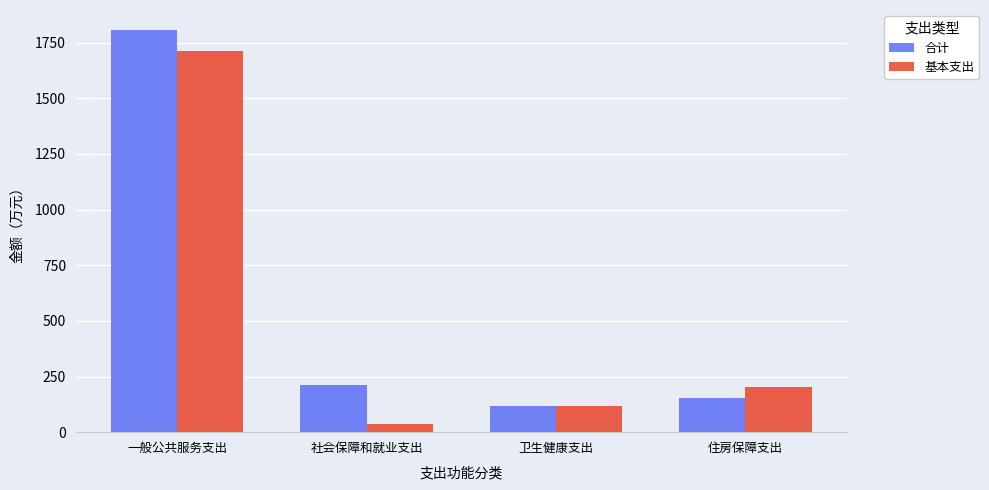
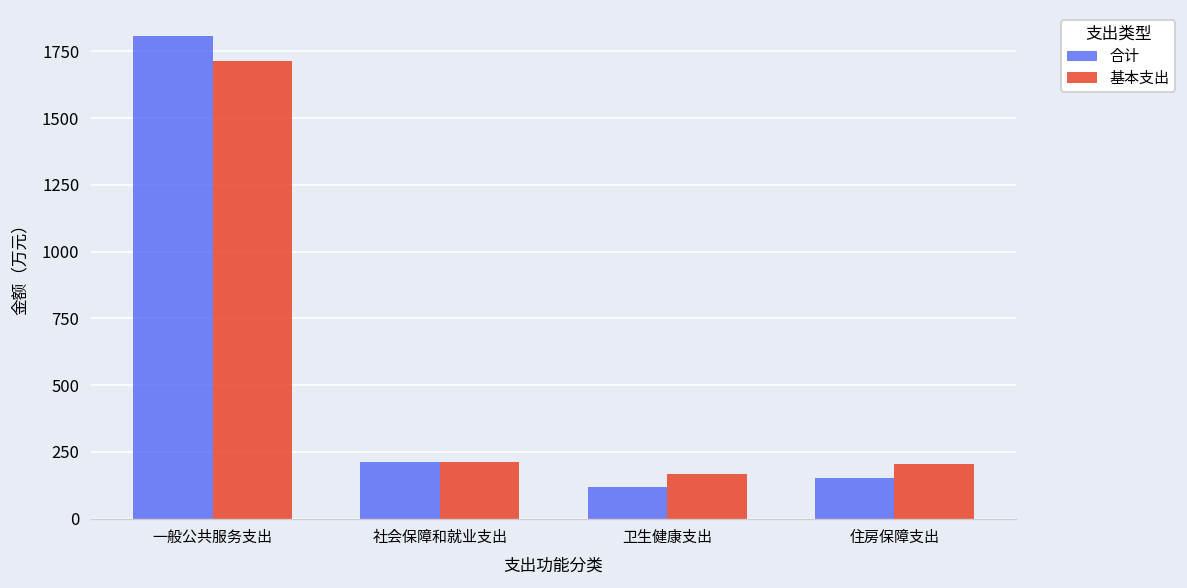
  {
    "合计": {
      "一般公共服务支出": 1810,
      "社会保障和就业支出": 210,
      "卫生健康支出": 120,
      "住房保障支出": 150
    },
    "基本支出": {
      "一般公共服务支出": 1710,
-     "社会保障和就业支出": 40,
-     "卫生健康支出": 120,
+     "社会保障和就业支出": 210,
+     "卫生健康支出": 170,
      "住房保障支出": 200
    }
  }
